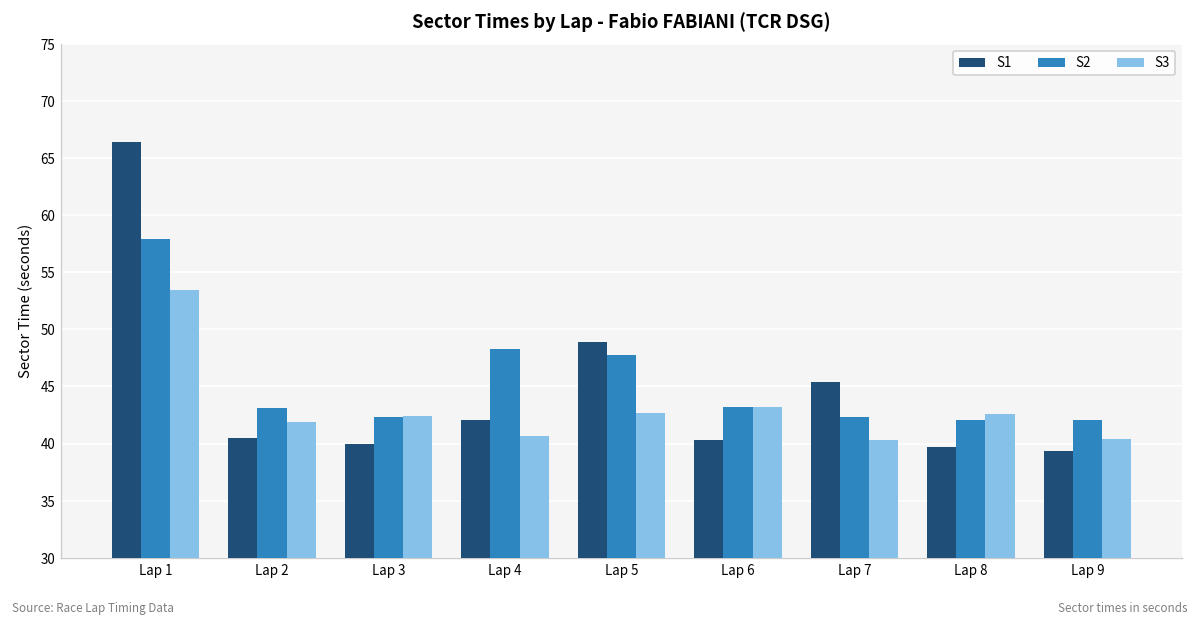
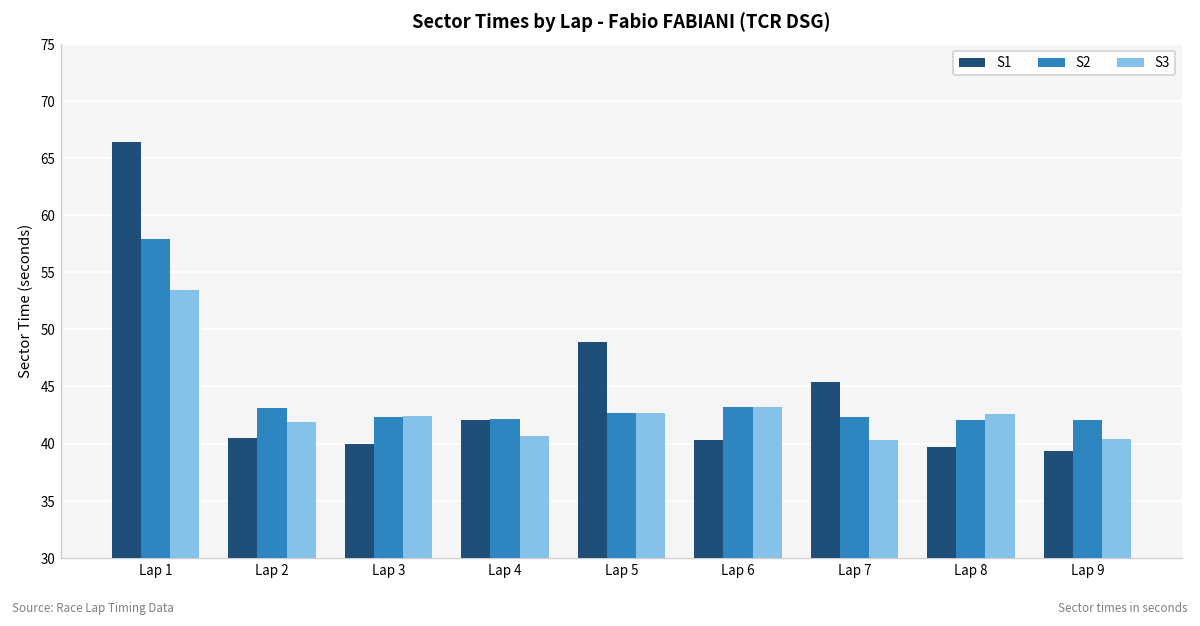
  {
    "S1": {
      "Lap 1": 66,
      "Lap 2": 41,
      "Lap 3": 40,
      "Lap 4": 42,
      "Lap 5": 49,
      "Lap 6": 40,
      "Lap 7": 45,
      "Lap 8": 40,
      "Lap 9": 39
    },
    "S2": {
      "Lap 1": 58,
      "Lap 2": 43,
      "Lap 3": 42,
-     "Lap 4": 48,
-     "Lap 5": 48,
+     "Lap 4": 42,
+     "Lap 5": 43,
      "Lap 6": 43,
      "Lap 7": 42,
      "Lap 8": 42,
      "Lap 9": 42
    },
    "S3": {
      "Lap 1": 53,
      "Lap 2": 42,
      "Lap 3": 42,
      "Lap 4": 41,
      "Lap 5": 43,
      "Lap 6": 43,
      "Lap 7": 40,
      "Lap 8": 43,
      "Lap 9": 40
    }
  }
